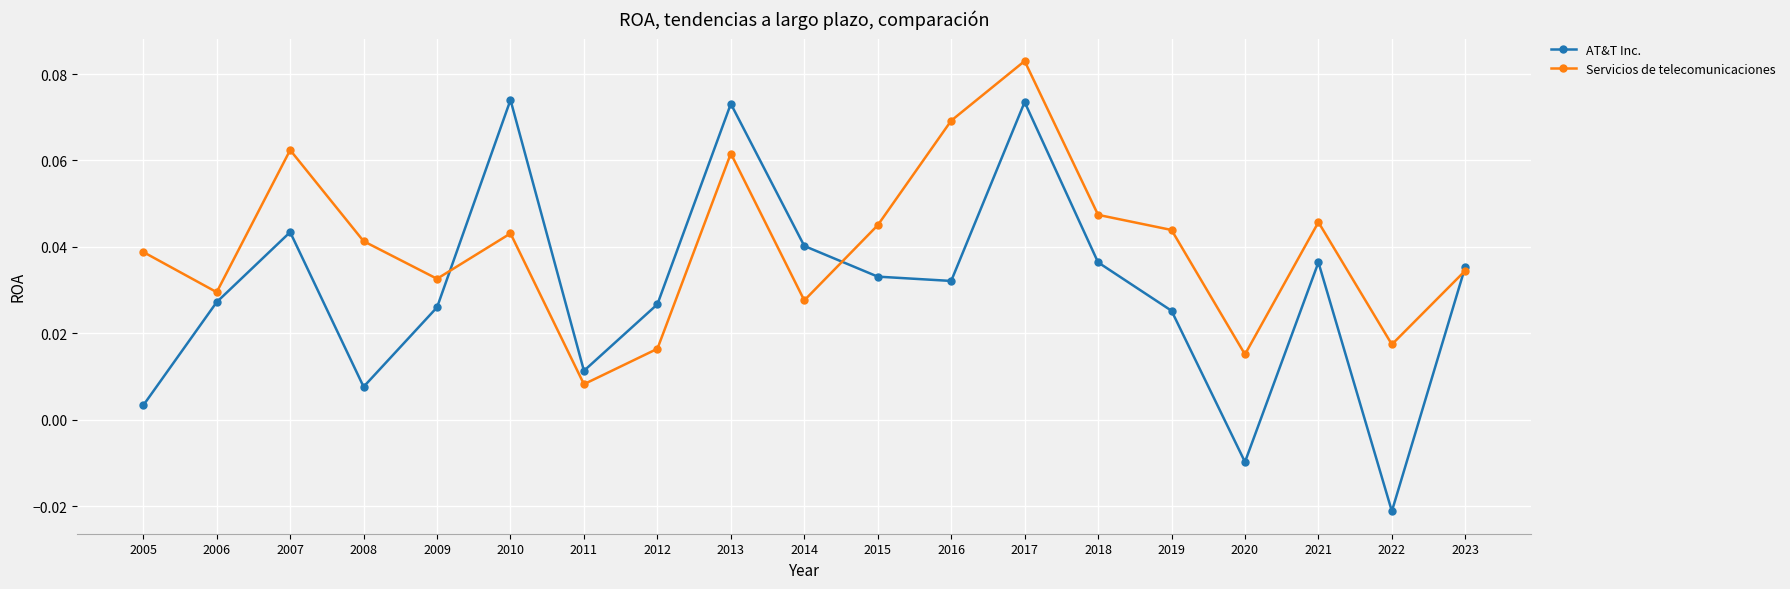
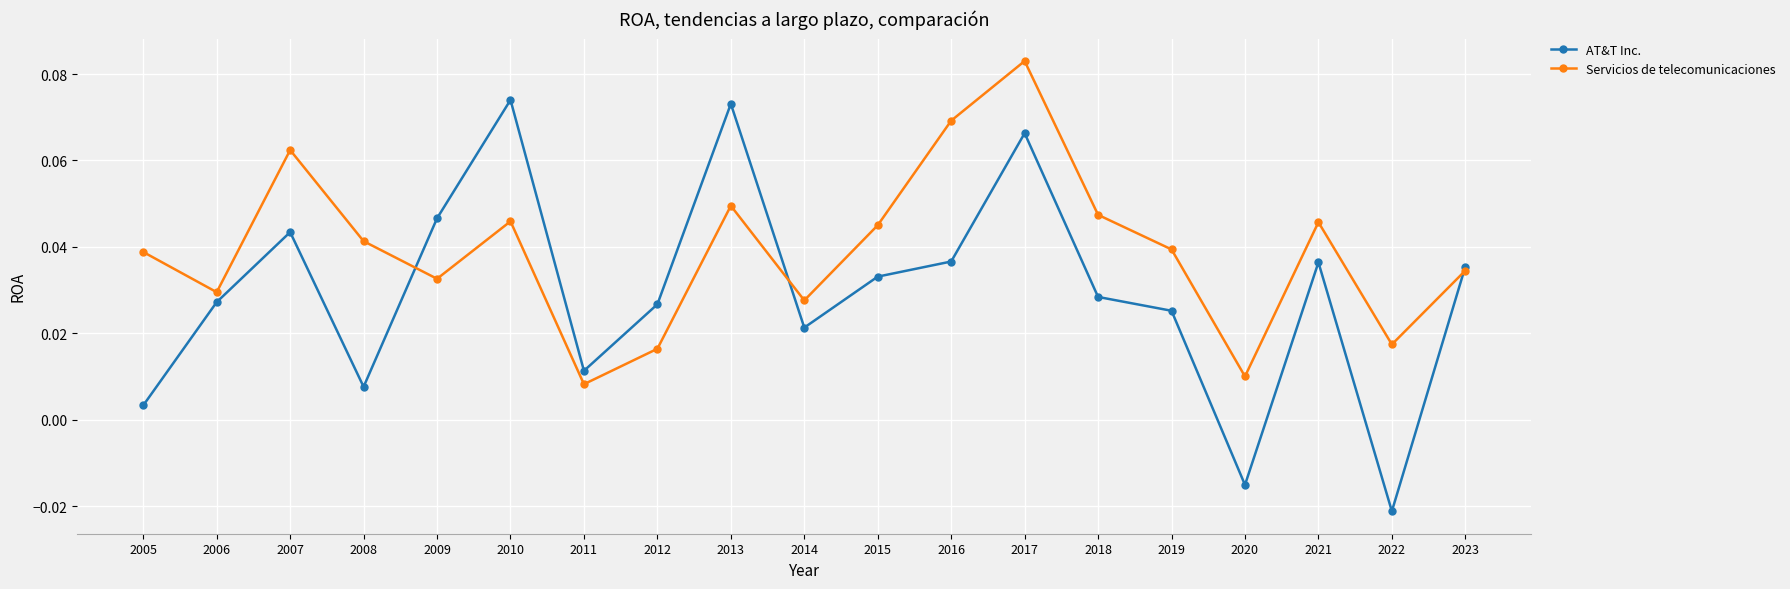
  {
    "AT&T Inc.": {
      "2005": 0.003,
      "2006": 0.027,
      "2007": 0.043,
      "2008": 0.008,
-     "2009": 0.026,
+     "2009": 0.047,
      "2010": 0.074,
      "2011": 0.011,
      "2012": 0.027,
      "2013": 0.073,
-     "2014": 0.040,
+     "2014": 0.021,
      "2015": 0.033,
-     "2016": 0.032,
-     "2017": 0.074,
-     "2018": 0.036,
+     "2016": 0.037,
+     "2017": 0.066,
+     "2018": 0.028,
      "2019": 0.025,
-     "2020": -0.010,
+     "2020": -0.015,
      "2021": 0.036,
      "2022": -0.021,
      "2023": 0.035
    },
    "Servicios de telecomunicaciones": {
      "2005": 0.039,
      "2006": 0.030,
      "2007": 0.062,
      "2008": 0.041,
      "2009": 0.033,
-     "2010": 0.043,
+     "2010": 0.046,
      "2011": 0.008,
      "2012": 0.016,
-     "2013": 0.062,
+     "2013": 0.050,
      "2014": 0.028,
      "2015": 0.045,
      "2016": 0.069,
      "2017": 0.083,
      "2018": 0.047,
-     "2019": 0.044,
-     "2020": 0.015,
+     "2019": 0.039,
+     "2020": 0.010,
      "2021": 0.046,
      "2022": 0.017,
      "2023": 0.035
    }
  }
